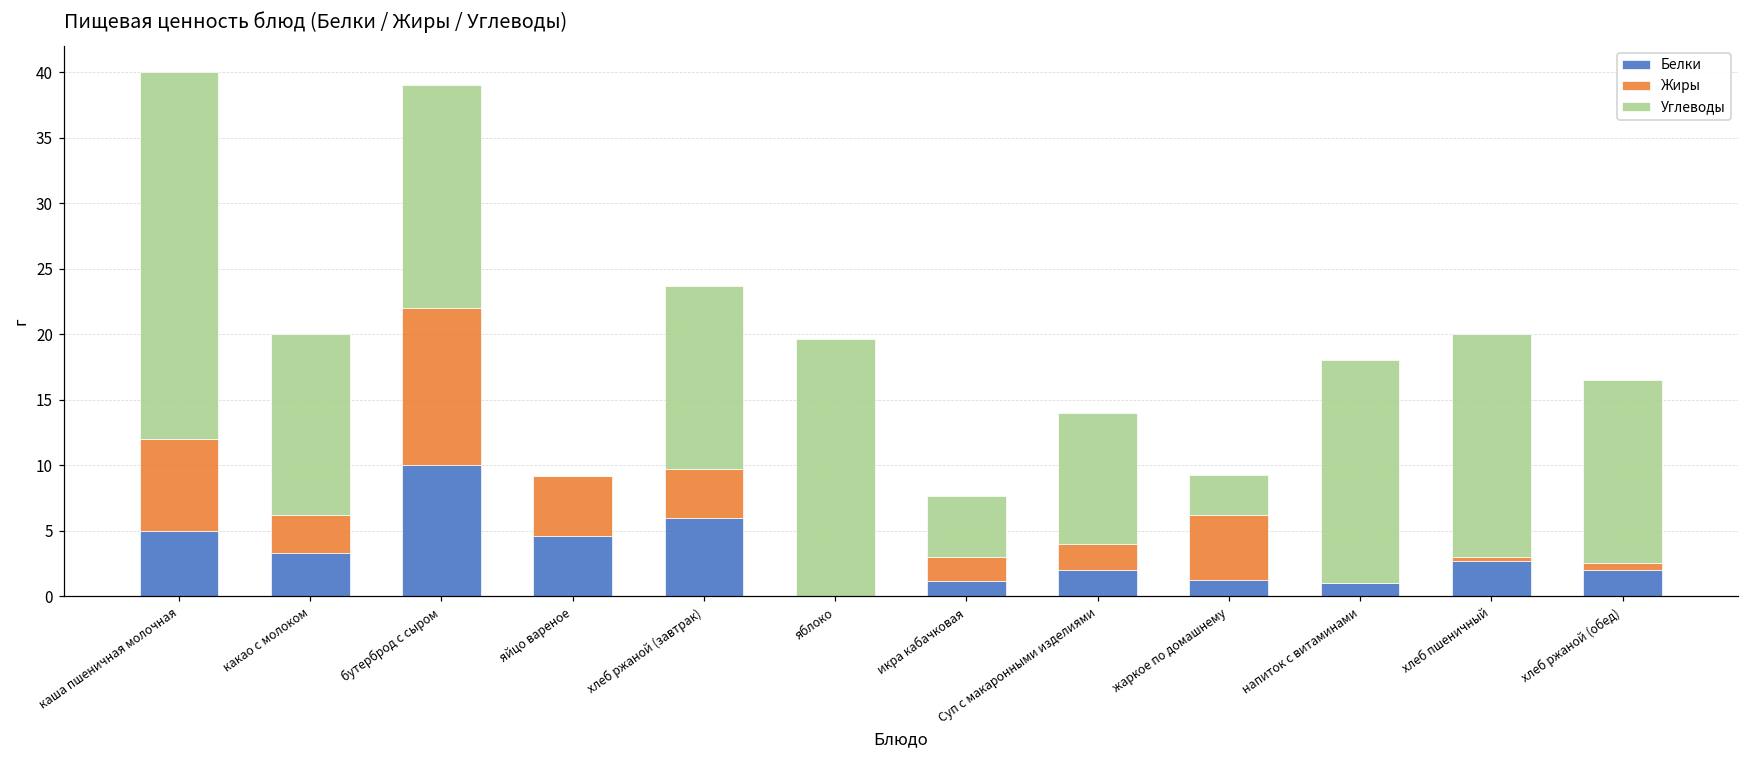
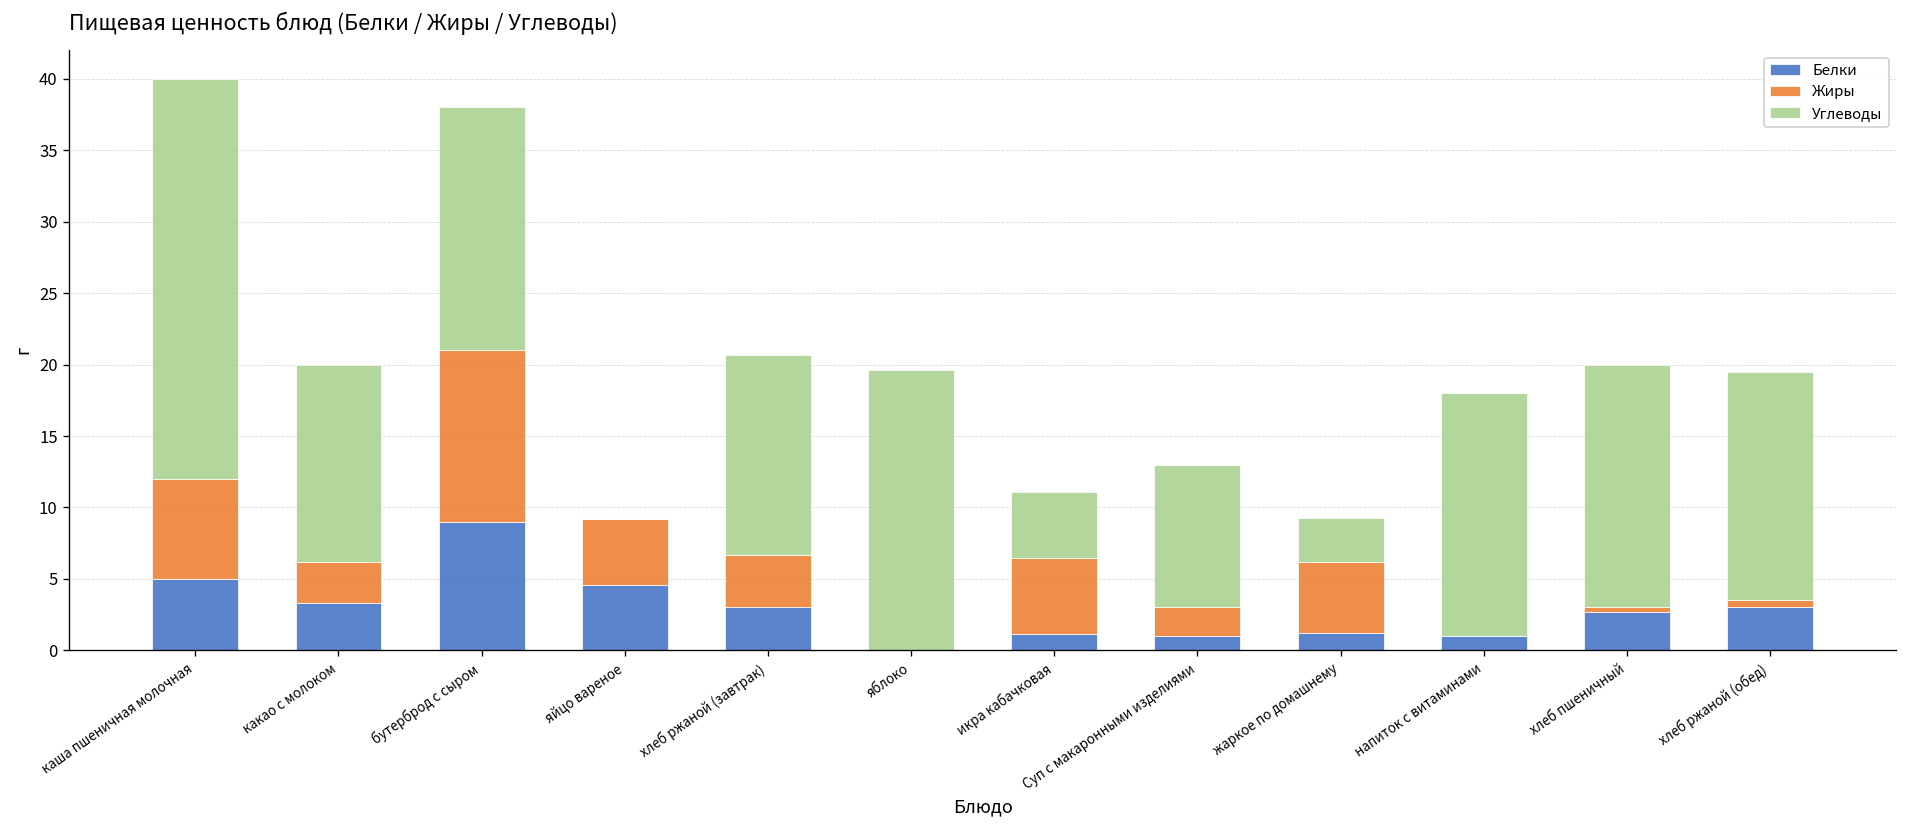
  {
    "Белки": {
      "каша пшеничная молочная": 5,
      "какао с молоком": 3.3,
-     "бутерброд с сыром": 10,
+     "бутерброд с сыром": 9,
      "яйцо вареное": 4.6,
-     "хлеб ржаной (завтрак)": 6,
+     "хлеб ржаной (завтрак)": 3,
      "яблоко": 0,
      "икра кабачковая": 1,
-     "Суп с макаронными изделиями": 2,
+     "Суп с макаронными изделиями": 1,
      "жаркое по домашнему": 1,
      "напиток с витаминами": 1,
      "хлеб пшеничный": 2.7,
-     "хлеб ржаной (обед)": 2
+     "хлеб ржаной (обед)": 3
    },
    "Жиры": {
      "каша пшеничная молочная": 7.0,
      "какао с молоком": 2.9,
      "бутерброд с сыром": 12.0,
      "яйцо вареное": 4.6,
      "хлеб ржаной (завтрак)": 3.7,
      "яблоко": 0.0,
-     "икра кабачковая": 1.8,
+     "икра кабачковая": 5.3,
      "Суп с макаронными изделиями": 2.0,
      "жаркое по домашнему": 5.0,
      "напиток с витаминами": 0.0,
      "хлеб пшеничный": 0.3,
      "хлеб ржаной (обед)": 0.5
    },
    "Углеводы": {
      "каша пшеничная молочная": 28,
      "какао с молоком": 14,
      "бутерброд с сыром": 17,
      "яйцо вареное": 0,
      "хлеб ржаной (завтрак)": 14,
      "яблоко": 19.6,
      "икра кабачковая": 4.6,
      "Суп с макаронными изделиями": 10,
      "жаркое по домашнему": 3,
      "напиток с витаминами": 17,
      "хлеб пшеничный": 17,
-     "хлеб ржаной (обед)": 14
+     "хлеб ржаной (обед)": 16
    }
  }
